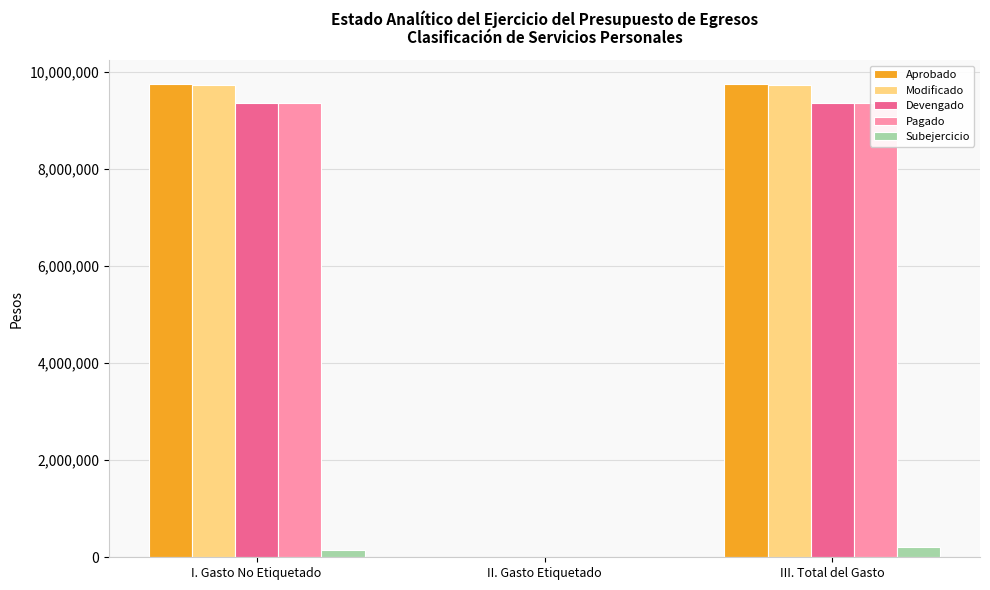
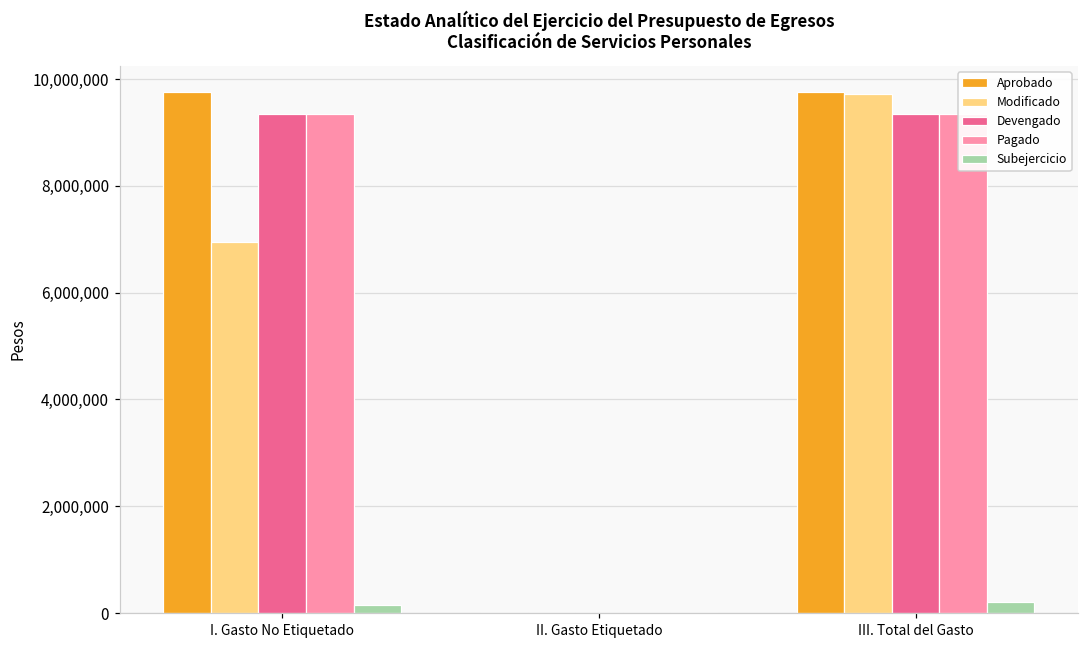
  {
    "Aprobado": {
      "I. Gasto No Etiquetado": "9,800,000",
      "II. Gasto Etiquetado": "0",
      "III. Total del Gasto": "9,800,000"
    },
    "Modificado": {
-     "I. Gasto No Etiquetado": "9,700,000",
+     "I. Gasto No Etiquetado": "6,900,000",
      "II. Gasto Etiquetado": "0",
      "III. Total del Gasto": "9,700,000"
    },
    "Subejercicio": {
      "I. Gasto No Etiquetado": "100,000",
      "II. Gasto Etiquetado": "0",
      "III. Total del Gasto": "200,000"
    }
  }
